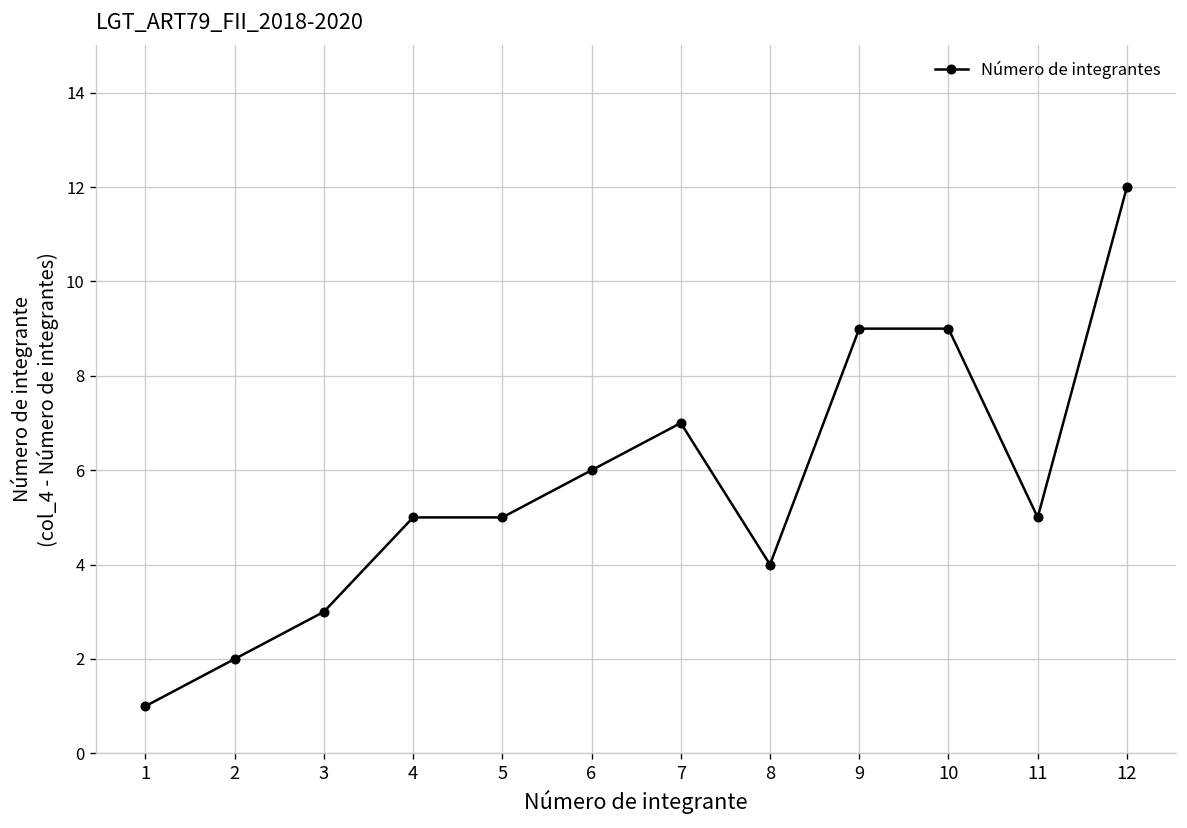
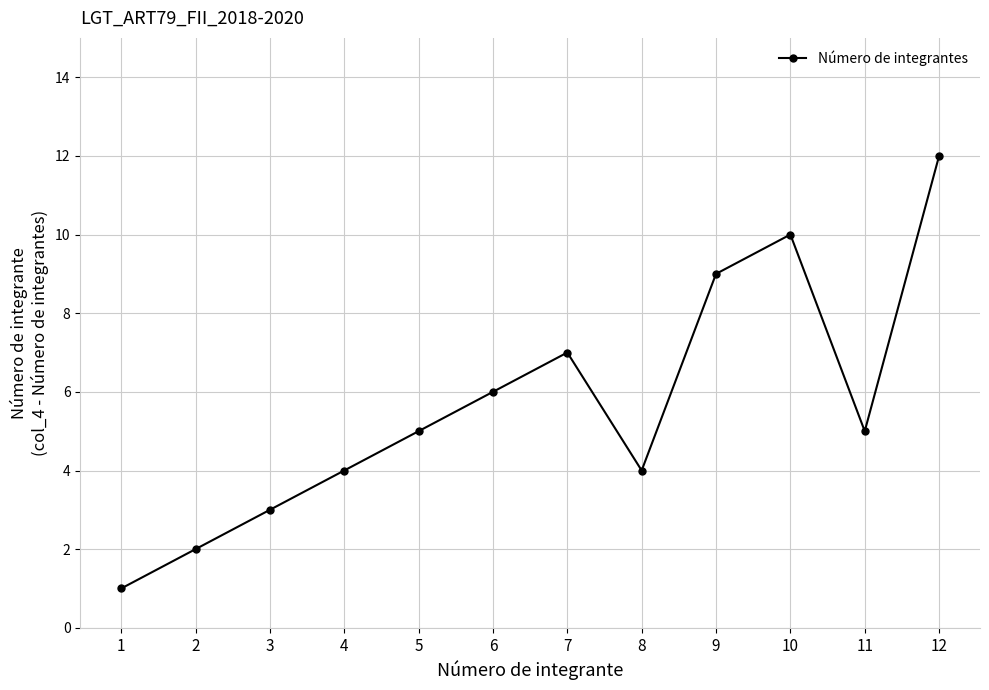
  {
    "1": 1,
    "2": 2,
    "3": 3,
-   "4": 5,
+   "4": 4,
    "5": 5,
    "6": 6,
    "7": 7,
    "8": 4,
    "9": 9,
-   "10": 9,
+   "10": 10,
    "11": 5,
    "12": 12
  }
